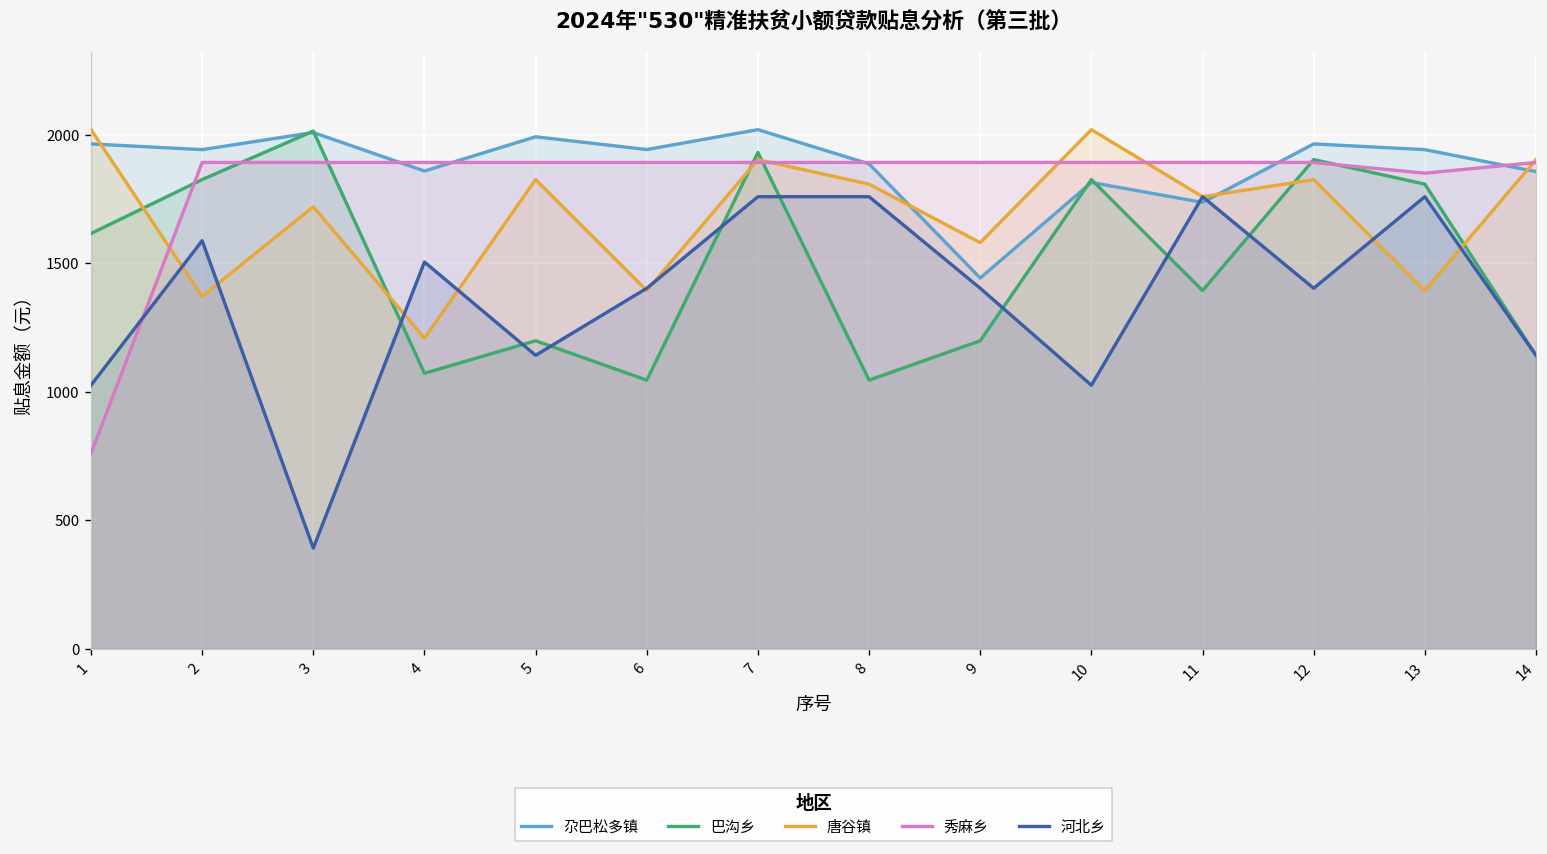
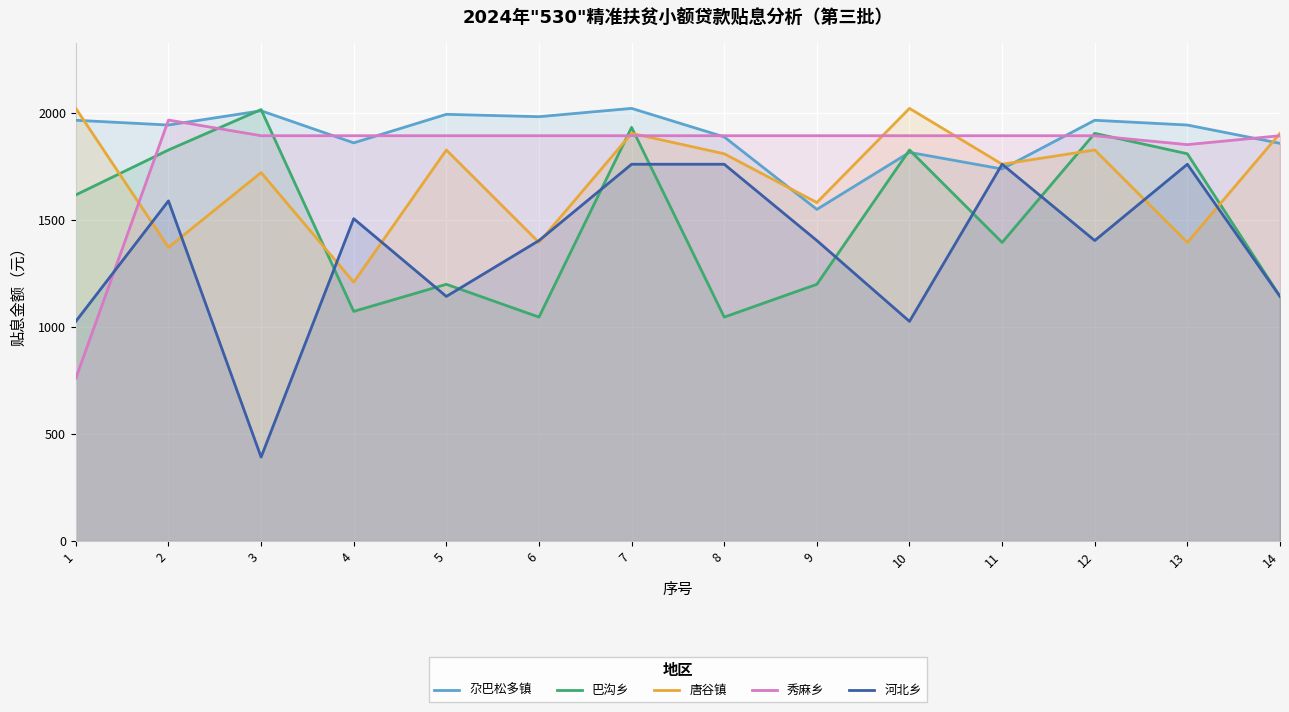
  {
    "尕巴松多镇": {
      "1": 1960,
      "2": 1940,
      "4": 1860,
      "5": 1990,
-     "6": 1940,
+     "6": 1980,
      "7": 2020,
-     "9": 1440,
+     "9": 1550,
      "11": 1740,
      "12": 1960,
      "13": 1940,
      "14": 1860
    },
    "巴沟乡": {
      "1": 1620,
      "2": 1830,
      "4": 1070,
      "5": 1200,
      "6": 1050,
      "7": 1930,
      "8": 1050,
      "9": 1200,
      "11": 1390,
      "13": 1810
    },
    "唐谷镇": {
      "1": 2020,
      "2": 1370,
      "3": 1720,
      "4": 1210,
      "5": 1830,
      "8": 1810,
      "9": 1580,
      "10": 2020,
      "12": 1830,
      "13": 1390
    },
    "秀麻乡": {
      "1": 760,
-     "2": 1890,
+     "2": 1960,
      "3": 1890,
      "4": 1890,
      "5": 1890,
      "6": 1890,
      "9": 1890,
      "10": 1890,
      "11": 1890,
      "13": 1850
    },
    "河北乡": {
      "1": 1030,
      "2": 1590,
      "3": 390,
      "4": 1500,
      "5": 1140,
      "7": 1760,
      "8": 1760,
      "9": 1400,
      "10": 1030,
      "12": 1400,
      "13": 1760
    }
  }
